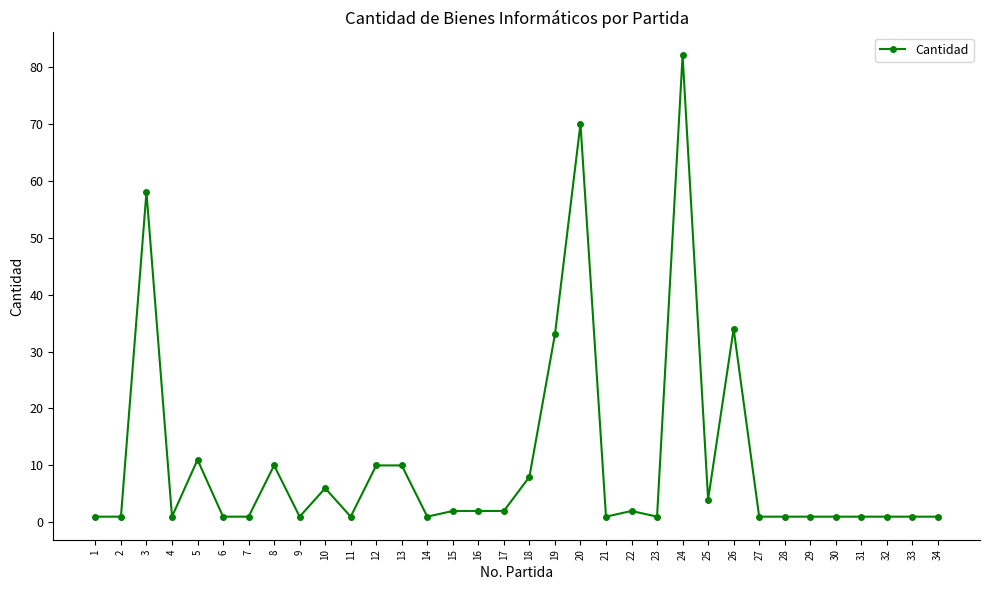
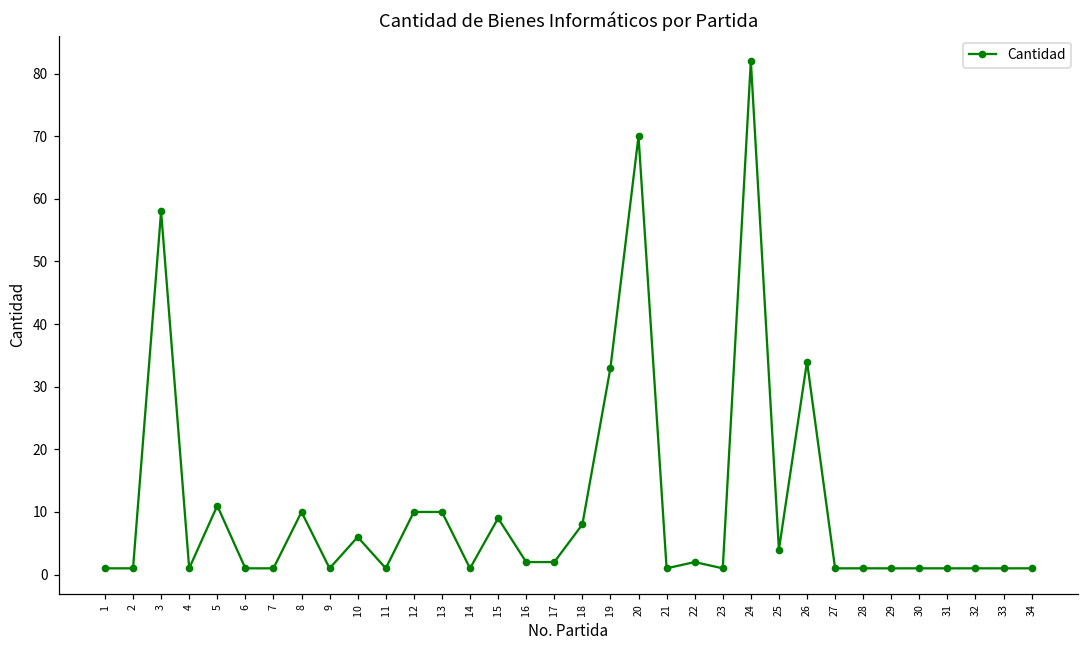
  {
    "1": 1,
    "2": 1,
    "3": 58,
    "4": 1,
    "5": 11,
    "6": 1,
    "7": 1,
    "8": 10,
    "9": 1,
    "10": 6,
    "11": 1,
    "12": 10,
    "13": 10,
    "14": 1,
-   "15": 2,
+   "15": 9,
    "16": 2,
    "17": 2,
    "18": 8,
    "19": 33,
    "20": 70,
    "21": 1,
    "22": 2,
    "23": 1,
    "24": 82,
    "25": 4,
    "26": 34,
    "27": 1,
    "28": 1,
    "29": 1,
    "30": 1,
    "31": 1,
    "32": 1,
    "33": 1,
    "34": 1
  }
